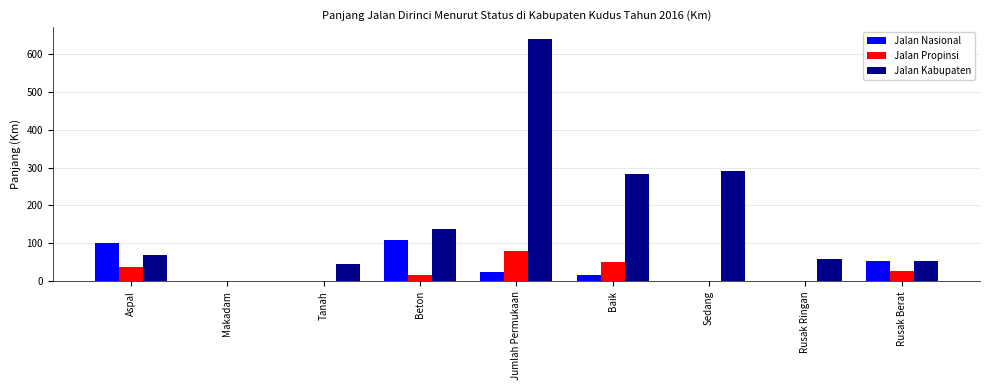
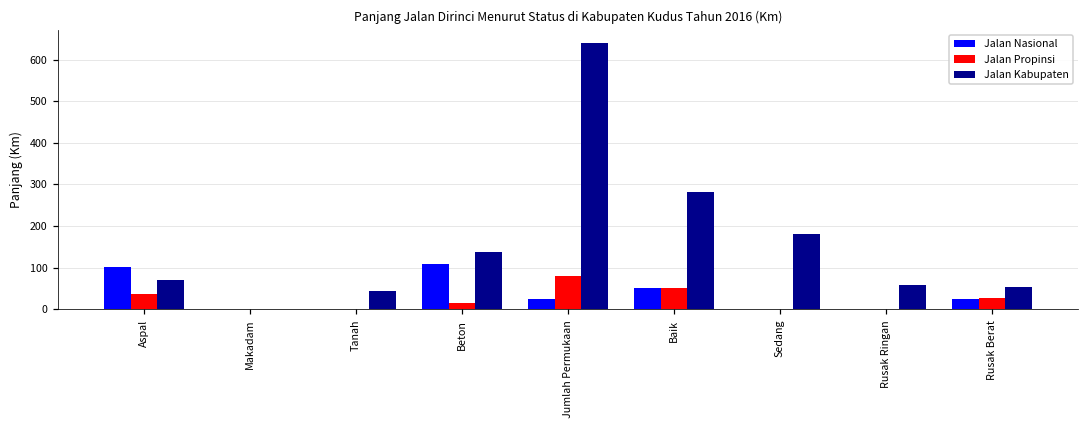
  {
    "Jalan Nasional": {
      "Aspal": 100,
      "Makadam": 0,
      "Tanah": 0,
      "Beton": 110,
      "Jumlah Permukaan": 20,
-     "Baik": 20,
+     "Baik": 50,
      "Sedang": 0,
      "Rusak Ringan": 0,
-     "Rusak Berat": 50
+     "Rusak Berat": 20
    },
    "Jalan Propinsi": {
      "Aspal": 40,
      "Makadam": 0,
      "Tanah": 0,
      "Beton": 20,
      "Jumlah Permukaan": 80,
      "Baik": 50,
      "Sedang": 0,
      "Rusak Ringan": 0,
      "Rusak Berat": 30
    },
    "Jalan Kabupaten": {
      "Aspal": 70,
      "Makadam": 0,
      "Tanah": 40,
      "Beton": 140,
      "Jumlah Permukaan": 640,
      "Baik": 280,
-     "Sedang": 290,
+     "Sedang": 180,
      "Rusak Ringan": 60,
      "Rusak Berat": 50
    }
  }
